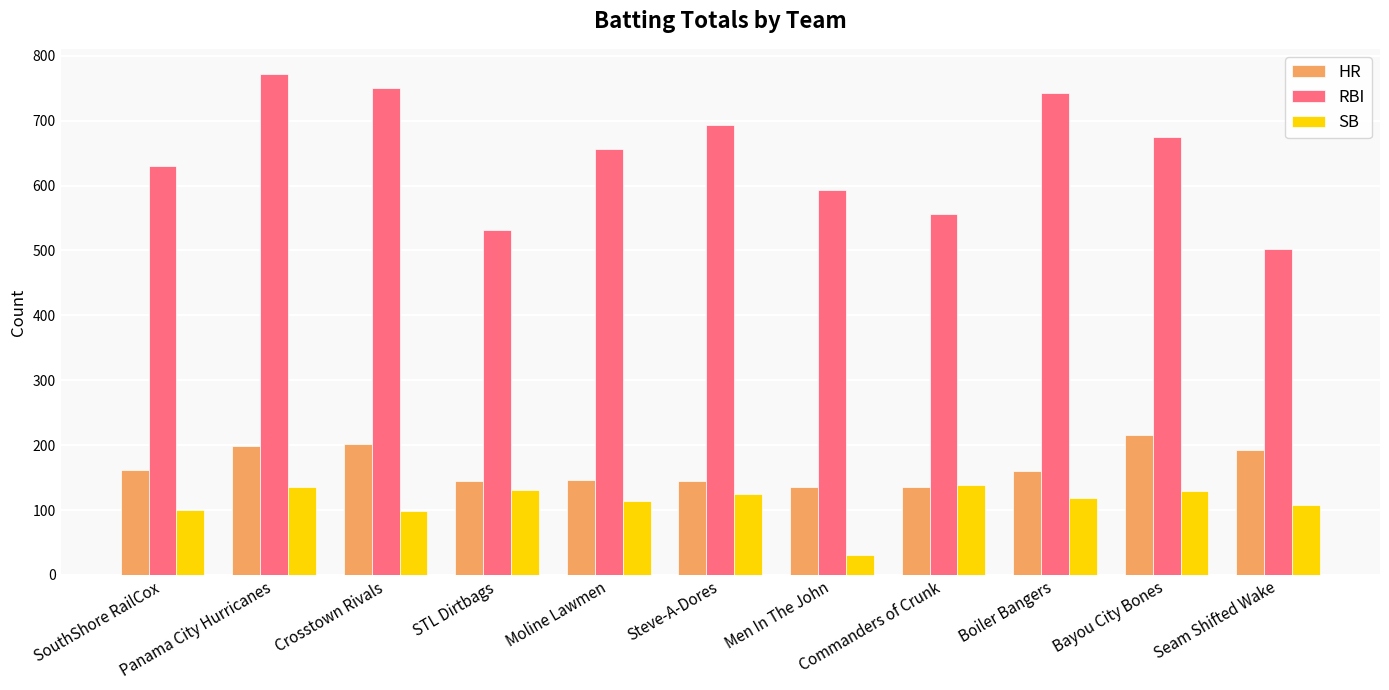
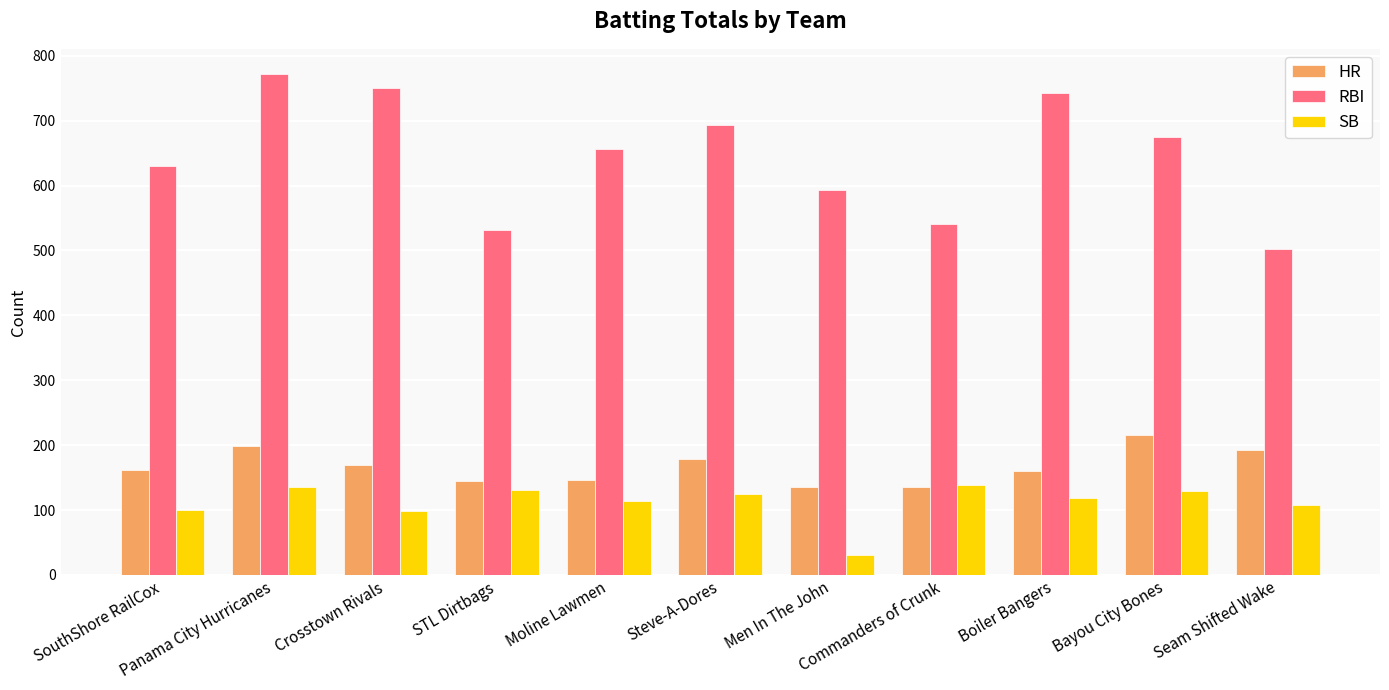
  {
    "HR": {
      "SouthShore RailCox": 160,
      "Panama City Hurricanes": 200,
-     "Crosstown Rivals": 200,
+     "Crosstown Rivals": 170,
      "STL Dirtbags": 140,
      "Moline Lawmen": 150,
-     "Steve-A-Dores": 150,
+     "Steve-A-Dores": 180,
      "Men In The John": 140,
      "Commanders of Crunk": 140,
      "Boiler Bangers": 160,
      "Bayou City Bones": 220,
      "Seam Shifted Wake": 190
    },
    "RBI": {
      "SouthShore RailCox": 630,
      "Panama City Hurricanes": 770,
      "Crosstown Rivals": 750,
      "STL Dirtbags": 530,
      "Moline Lawmen": 660,
      "Steve-A-Dores": 690,
      "Men In The John": 590,
-     "Commanders of Crunk": 560,
+     "Commanders of Crunk": 540,
      "Boiler Bangers": 740,
      "Bayou City Bones": 670,
      "Seam Shifted Wake": 500
    },
    "SB": {
      "SouthShore RailCox": 100,
      "Panama City Hurricanes": 140,
      "Crosstown Rivals": 100,
      "STL Dirtbags": 130,
      "Moline Lawmen": 110,
      "Steve-A-Dores": 130,
      "Men In The John": 30,
      "Commanders of Crunk": 140,
      "Boiler Bangers": 120,
      "Bayou City Bones": 130,
      "Seam Shifted Wake": 110
    }
  }
